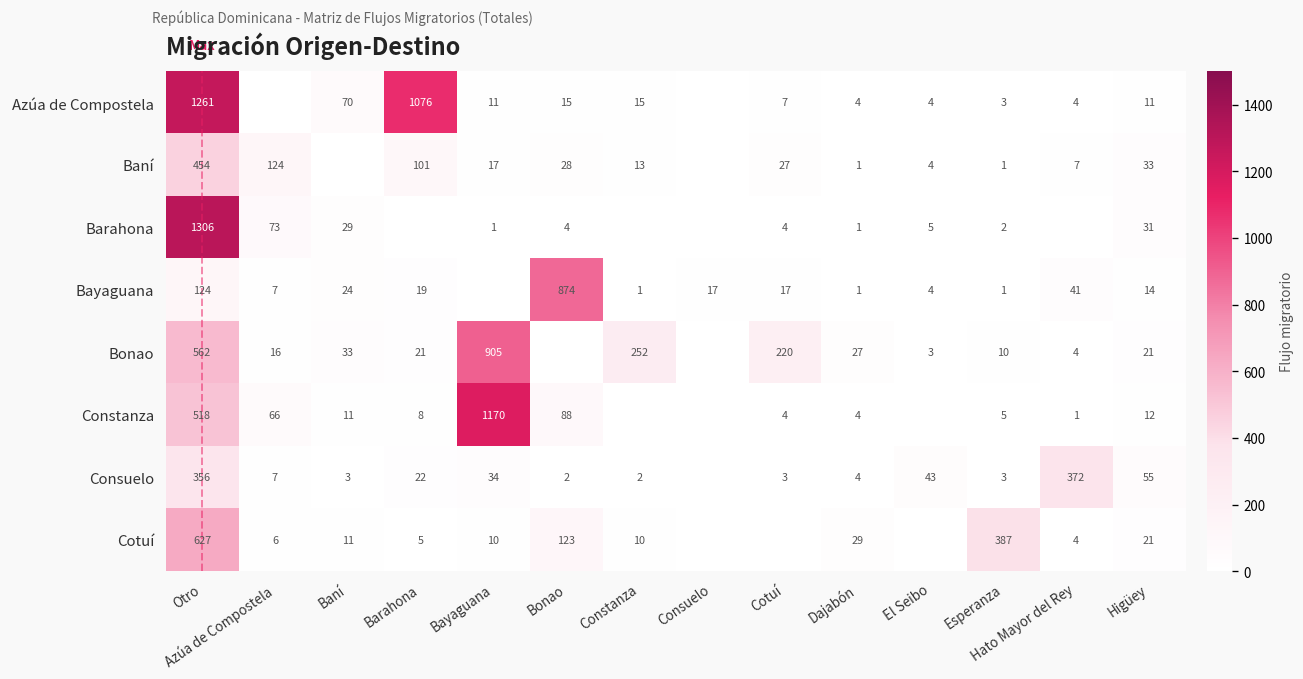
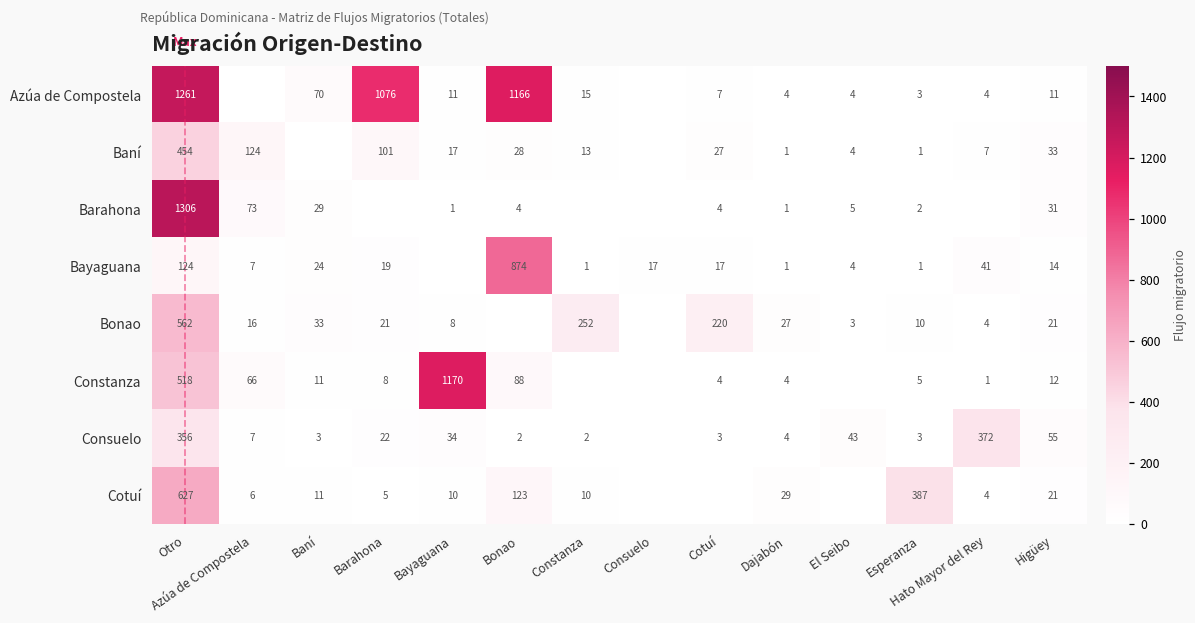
  {
    "Azúa de Compostela": {
      "Otro": 1261,
      "Baní": 70,
      "Barahona": 1076,
      "Bayaguana": 11,
-     "Bonao": 15,
+     "Bonao": 1166,
      "Constanza": 15,
      "Cotuí": 7,
      "Dajabón": 4,
      "El Seibo": 4,
      "Esperanza": 3,
      "Hato Mayor del Rey": 4,
      "Higüey": 11
    },
    "Baní": {
      "Otro": 454,
      "Azúa de Compostela": 124,
      "Barahona": 101,
      "Bayaguana": 17,
      "Bonao": 28,
      "Constanza": 13,
      "Cotuí": 27,
      "Dajabón": 1,
      "El Seibo": 4,
      "Esperanza": 1,
      "Hato Mayor del Rey": 7,
      "Higüey": 33
    },
    "Barahona": {
      "Otro": 1306,
      "Azúa de Compostela": 73,
      "Baní": 29,
      "Bayaguana": 1,
      "Bonao": 4,
      "Cotuí": 4,
      "Dajabón": 1,
      "El Seibo": 5,
      "Esperanza": 2,
      "Higüey": 31
    },
    "Bayaguana": {
      "Otro": 124,
      "Azúa de Compostela": 7,
      "Baní": 24,
      "Barahona": 19,
      "Bonao": 874,
      "Constanza": 1,
      "Consuelo": 17,
      "Cotuí": 17,
      "Dajabón": 1,
      "El Seibo": 4,
      "Esperanza": 1,
      "Hato Mayor del Rey": 41,
      "Higüey": 14
    },
    "Bonao": {
      "Otro": 562,
      "Azúa de Compostela": 16,
      "Baní": 33,
      "Barahona": 21,
-     "Bayaguana": 905,
+     "Bayaguana": 8,
      "Constanza": 252,
      "Cotuí": 220,
      "Dajabón": 27,
      "El Seibo": 3,
      "Esperanza": 10,
      "Hato Mayor del Rey": 4,
      "Higüey": 21
    },
    "Constanza": {
      "Otro": 518,
      "Azúa de Compostela": 66,
      "Baní": 11,
      "Barahona": 8,
      "Bayaguana": 1170,
      "Bonao": 88,
      "Cotuí": 4,
      "Dajabón": 4,
      "Esperanza": 5,
      "Hato Mayor del Rey": 1,
      "Higüey": 12
    },
    "Consuelo": {
      "Otro": 356,
      "Azúa de Compostela": 7,
      "Baní": 3,
      "Barahona": 22,
      "Bayaguana": 34,
      "Bonao": 2,
      "Constanza": 2,
      "Cotuí": 3,
      "Dajabón": 4,
      "El Seibo": 43,
      "Esperanza": 3,
      "Hato Mayor del Rey": 372,
      "Higüey": 55
    },
    "Cotuí": {
      "Otro": 627,
      "Azúa de Compostela": 6,
      "Baní": 11,
      "Barahona": 5,
      "Bayaguana": 10,
      "Bonao": 123,
      "Constanza": 10,
      "Dajabón": 29,
      "Esperanza": 387,
      "Hato Mayor del Rey": 4,
      "Higüey": 21
    }
  }
